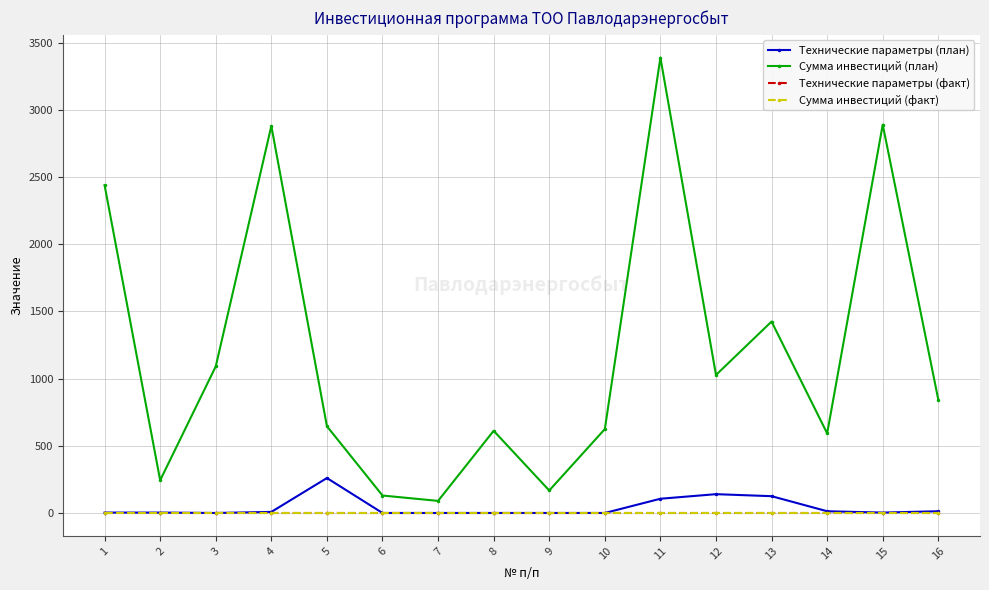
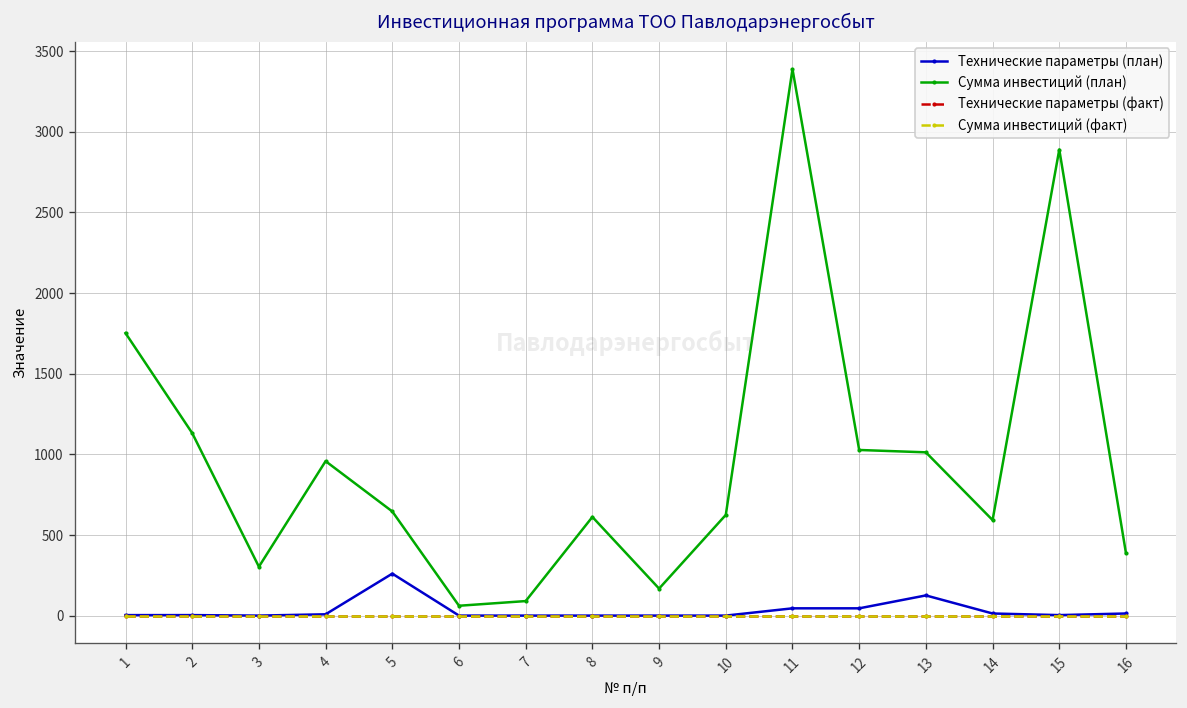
  {
    "Технические параметры (план)": {
      "5": 260,
-     "11": 110,
-     "12": 140,
+     "11": 50,
+     "12": 50,
      "13": 130
    },
    "Сумма инвестиций (план)": {
-     "1": 2440,
-     "2": 240,
-     "3": 1090,
-     "4": 2880,
+     "1": 1750,
+     "2": 1130,
+     "3": 300,
+     "4": 960,
      "5": 650,
-     "6": 130,
+     "6": 60,
      "7": 90,
      "8": 610,
      "9": 170,
      "10": 630,
      "11": 3390,
      "12": 1030,
-     "13": 1430,
+     "13": 1010,
      "14": 590,
      "15": 2890,
-     "16": 840
+     "16": 390
    },
    "Сумма инвестиций (факт)": {
      "5": 0,
      "11": 0,
      "12": 0,
      "13": 0
    }
  }
